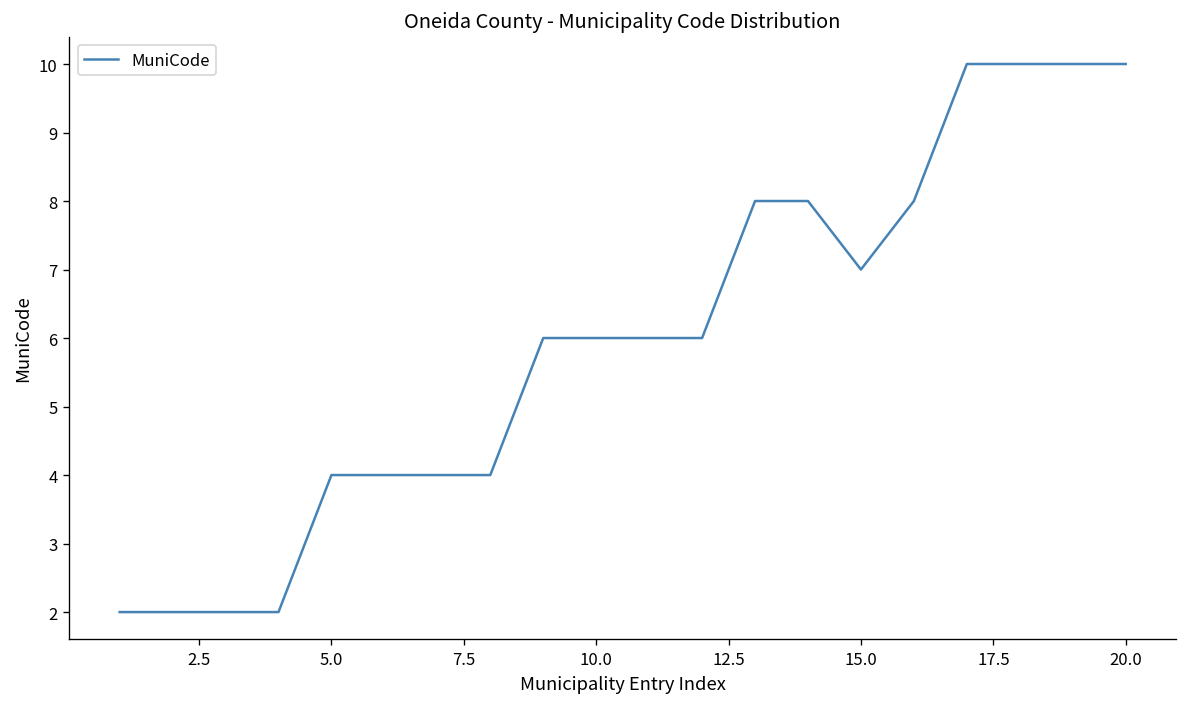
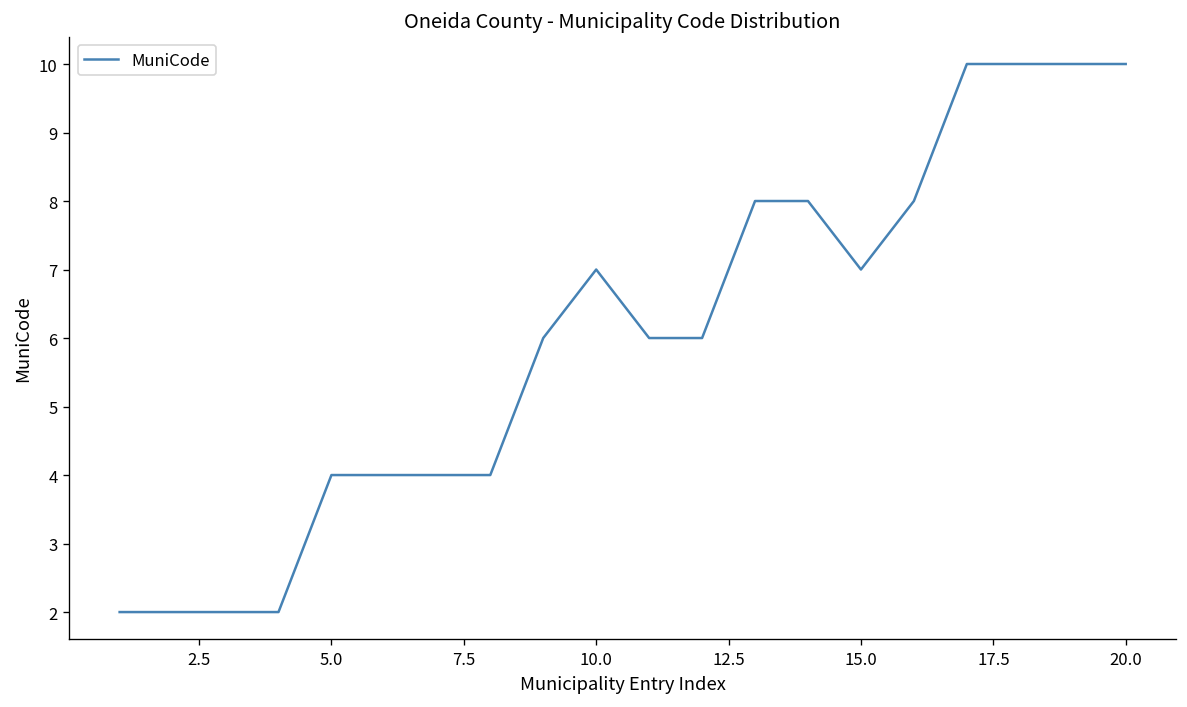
  {
    "5.0": 4,
-   "10.0": 6,
+   "10.0": 7,
    "15.0": 7,
    "20.0": 10
  }
